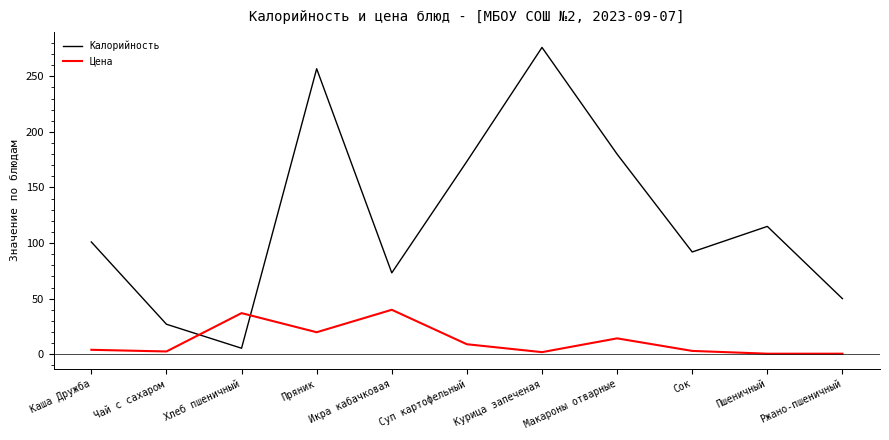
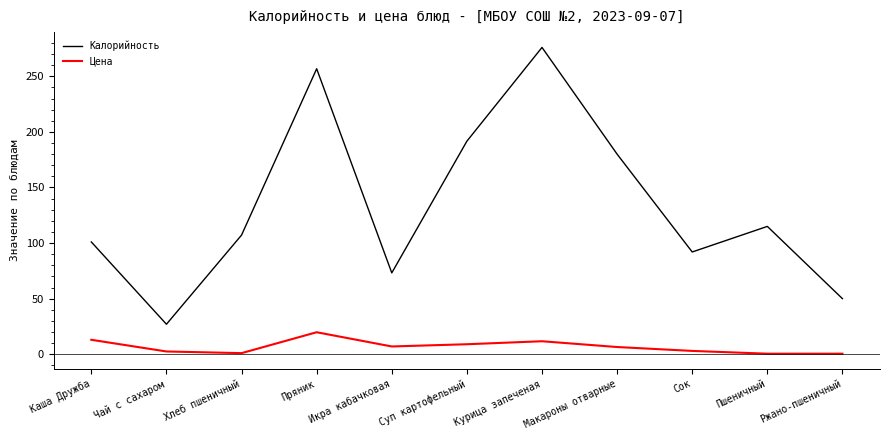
  {
    "Калорийность": {
      "Каша Дружба": 101,
      "Чай с сахаром": 27,
-     "Хлеб пшеничный": 5,
+     "Хлеб пшеничный": 107,
      "Пряник": 257,
      "Икра кабачковая": 73,
-     "Суп картофельный": 173,
+     "Суп картофельный": 192,
      "Курица запеченая": 276,
      "Макароны отварные": 180,
      "Сок": 92,
      "Пшеничный": 115,
      "Ржано-пшеничный": 50
    },
    "Цена": {
-     "Каша Дружба": 4,
+     "Каша Дружба": 13,
      "Чай с сахаром": 3,
-     "Хлеб пшеничный": 37,
+     "Хлеб пшеничный": 1,
      "Пряник": 20,
-     "Икра кабачковая": 40,
+     "Икра кабачковая": 7,
      "Суп картофельный": 9,
-     "Курица запеченая": 2,
-     "Макароны отварные": 14,
+     "Курица запеченая": 12,
+     "Макароны отварные": 7,
      "Сок": 3,
      "Пшеничный": 1,
      "Ржано-пшеничный": 1
    }
  }
